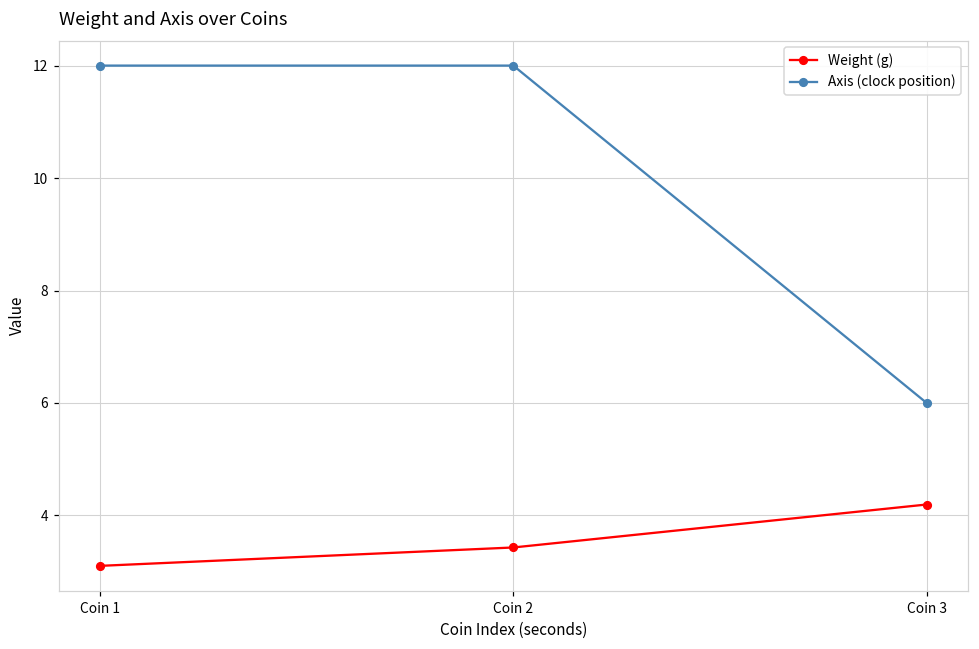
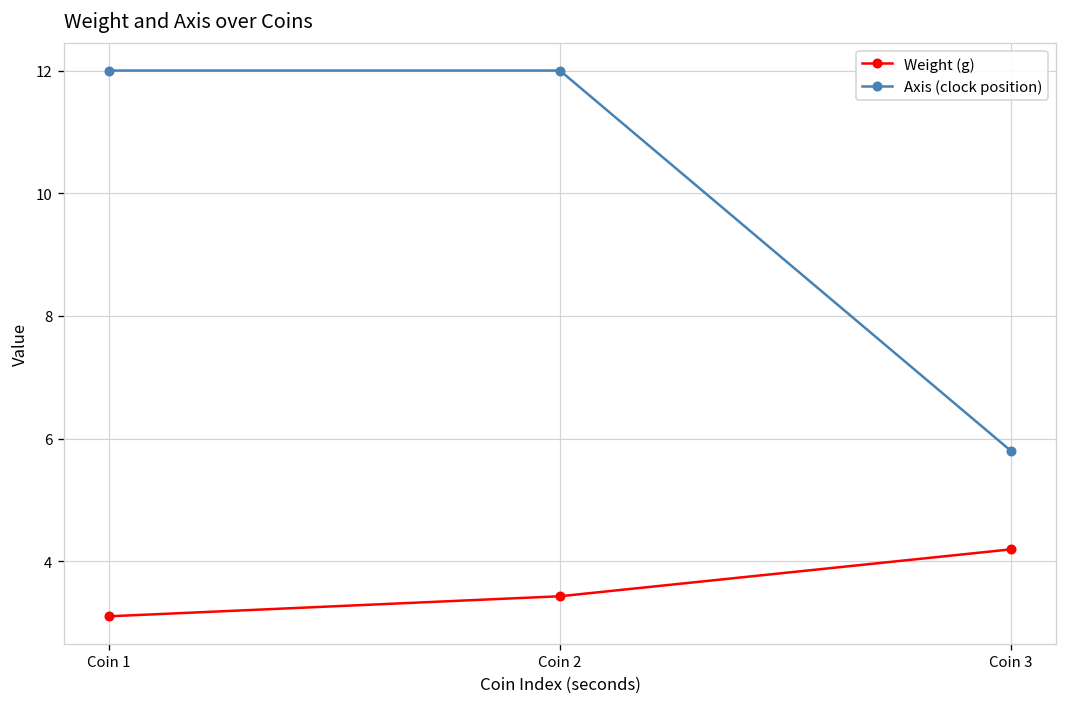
  {
    "Weight (g)": {
      "Coin 1": 3.1,
      "Coin 2": 3.4,
      "Coin 3": 4.2
    },
    "Axis (clock position)": {
      "Coin 1": 12.0,
      "Coin 2": 12.0,
-     "Coin 3": 6.0
+     "Coin 3": 5.8
    }
  }
